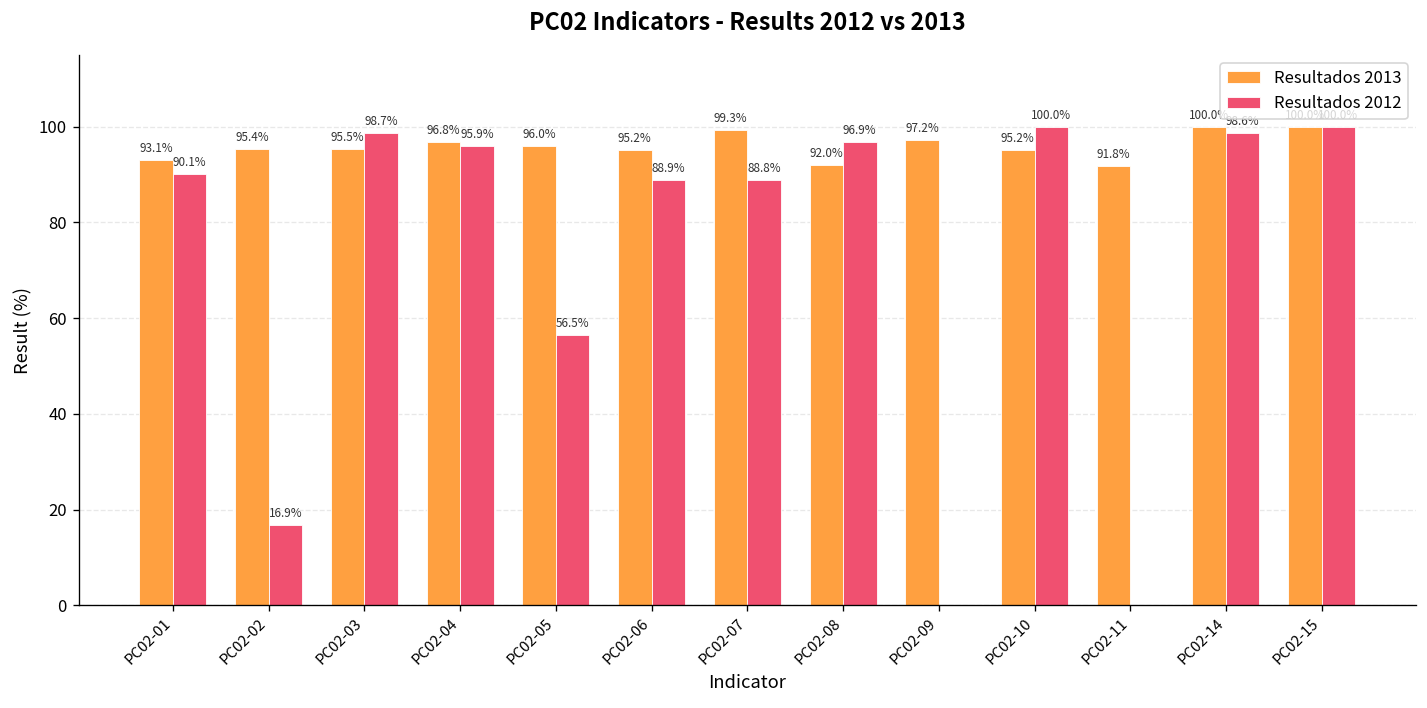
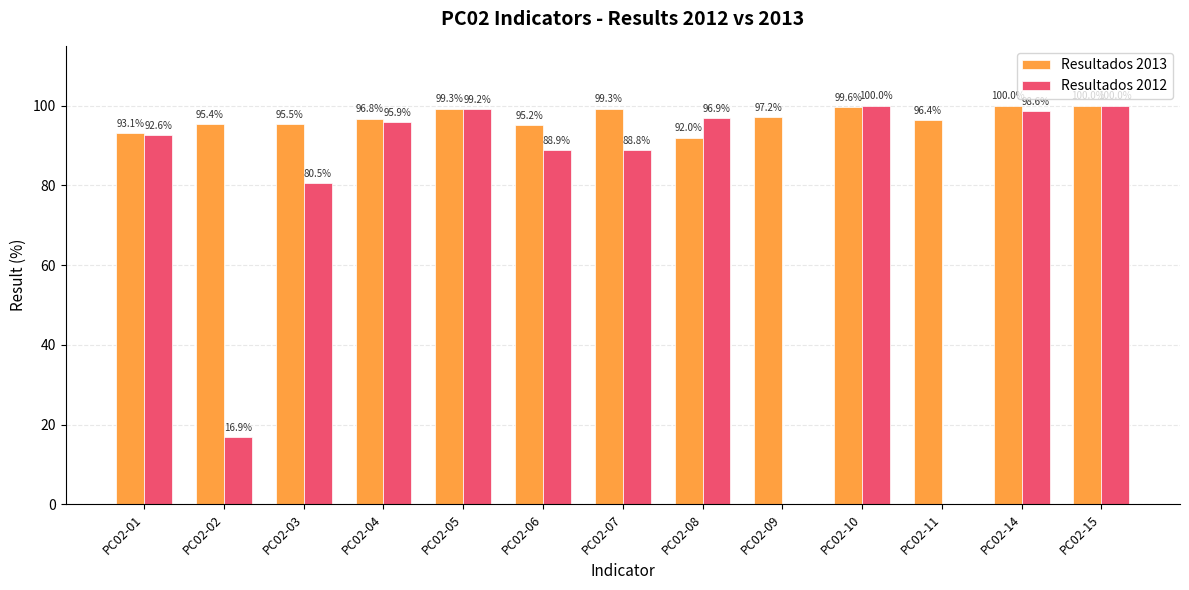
  {
    "Resultados 2013": {
      "PC02-01": "93.1%",
      "PC02-02": "95.4%",
      "PC02-03": "95.5%",
      "PC02-04": "96.8%",
-     "PC02-05": "96.0%",
+     "PC02-05": "99.3%",
      "PC02-06": "95.2%",
      "PC02-07": "99.3%",
      "PC02-08": "92.0%",
      "PC02-09": "97.2%",
-     "PC02-10": "95.2%",
-     "PC02-11": "91.8%"
+     "PC02-10": "99.6%",
+     "PC02-11": "96.4%"
    },
    "Resultados 2012": {
-     "PC02-01": "90.1%",
+     "PC02-01": "92.6%",
      "PC02-02": "16.9%",
-     "PC02-03": "98.7%",
+     "PC02-03": "80.5%",
      "PC02-04": "95.9%",
-     "PC02-05": "56.5%",
+     "PC02-05": "99.2%",
      "PC02-06": "88.9%",
      "PC02-07": "88.8%",
      "PC02-08": "96.9%",
      "PC02-10": "100.0%"
    }
  }
